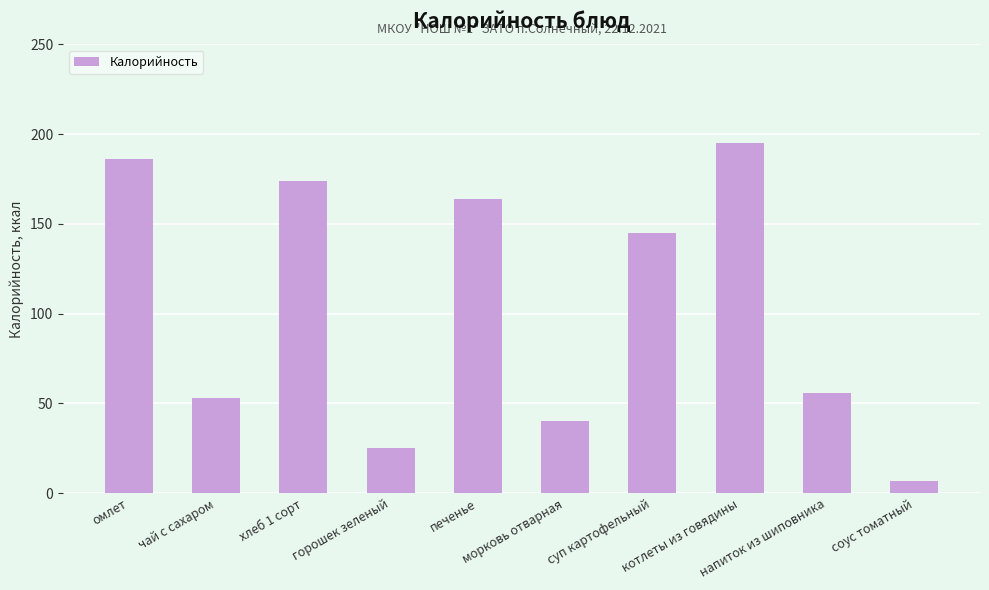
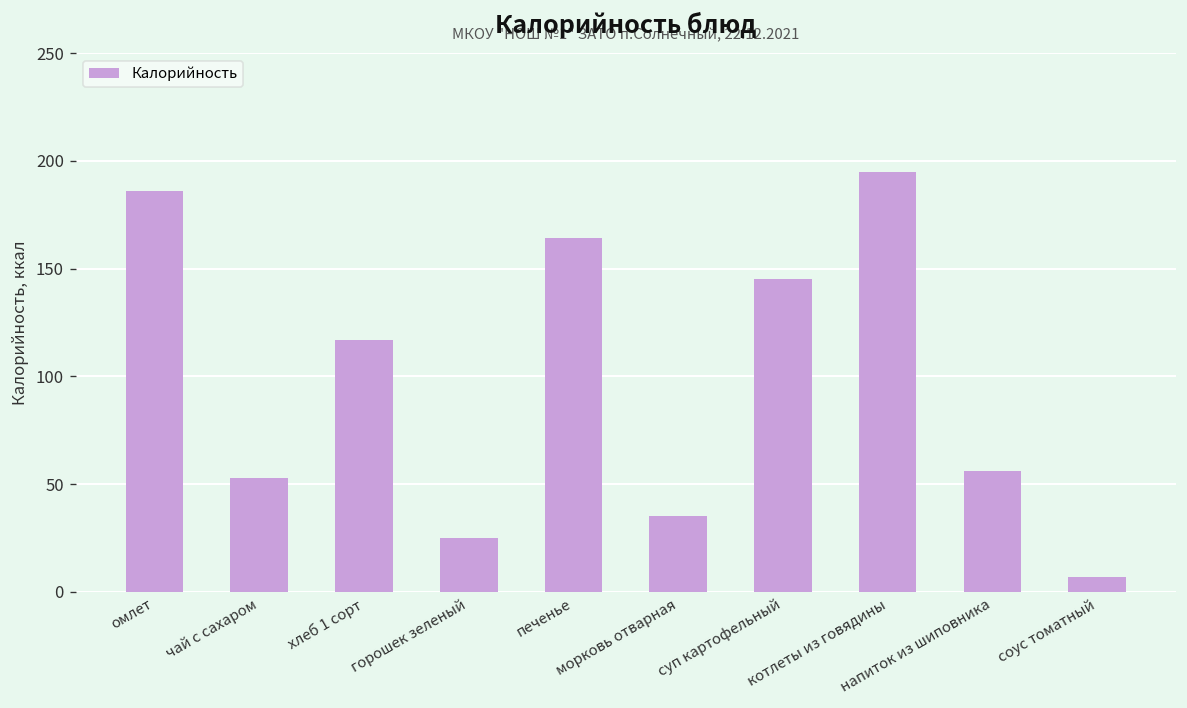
  {
    "омлет": 186,
    "чай с сахаром": 53,
-   "хлеб 1 сорт": 174,
+   "хлеб 1 сорт": 117,
    "горошек зеленый": 25,
    "печенье": 164,
-   "морковь отварная": 40,
+   "морковь отварная": 35,
    "суп картофельный": 145,
    "котлеты из говядины": 195,
    "напиток из шиповника": 56,
    "соус томатный": 7
  }
